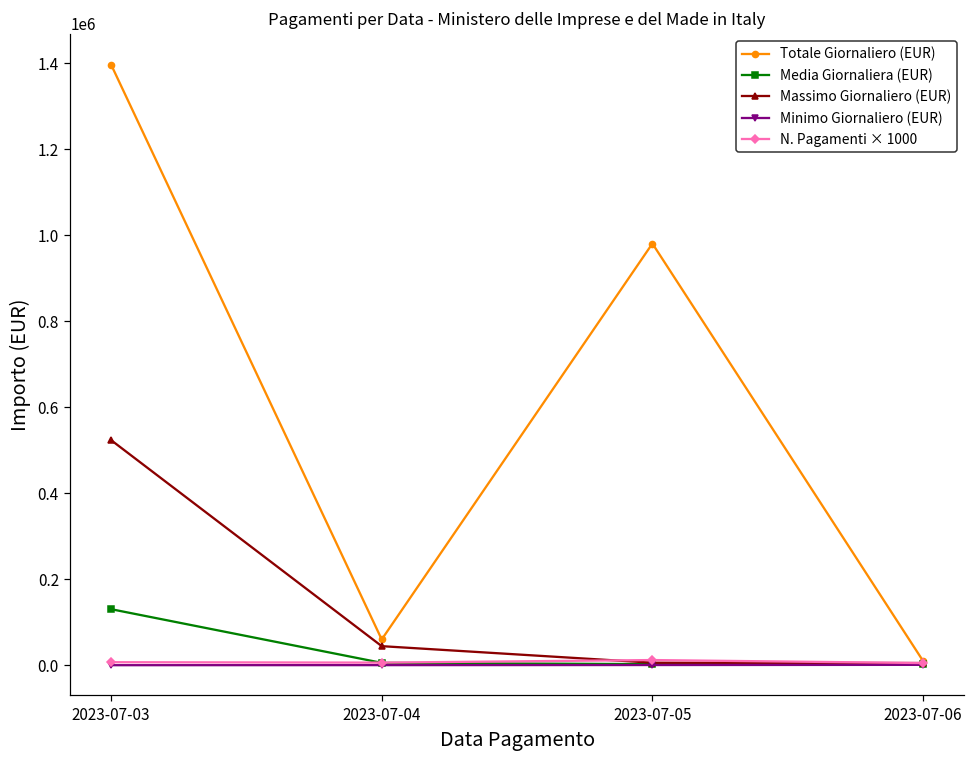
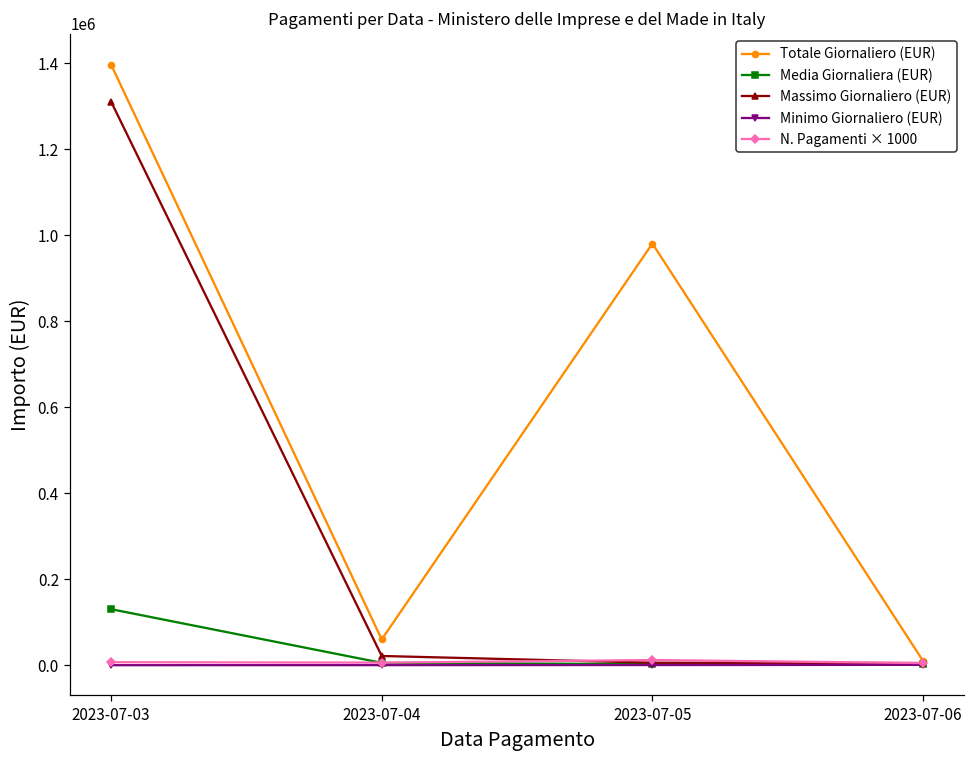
  {
    "Totale Giornaliero (EUR)": {
      "2023-07-03": 1400000,
      "2023-07-04": 60000,
      "2023-07-05": 980000
    },
    "Media Giornaliera (EUR)": {
      "2023-07-03": 130000
    },
    "Massimo Giornaliero (EUR)": {
-     "2023-07-03": 520000,
-     "2023-07-04": 40000
+     "2023-07-03": 1310000,
+     "2023-07-04": 20000
    },
    "Minimo Giornaliero (EUR)": {
      "2023-07-03": 0
    },
    "N. Pagamenti × 1000": {
      "2023-07-03": 10000
    }
  }
